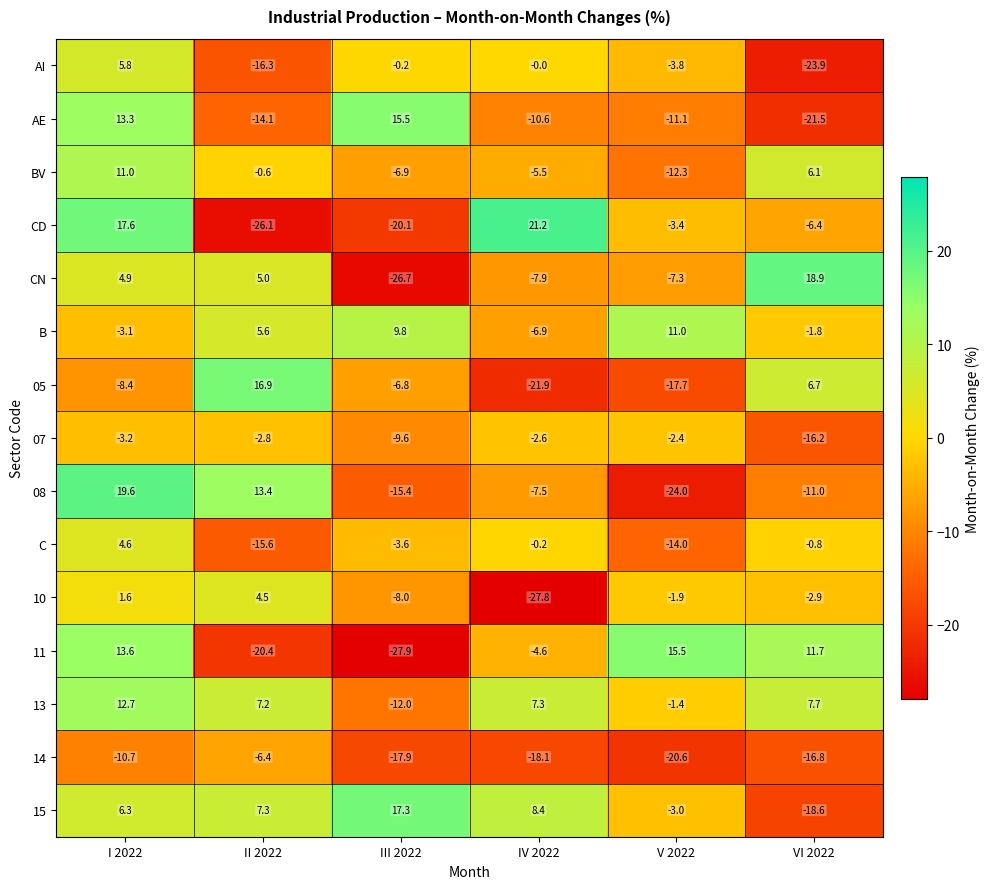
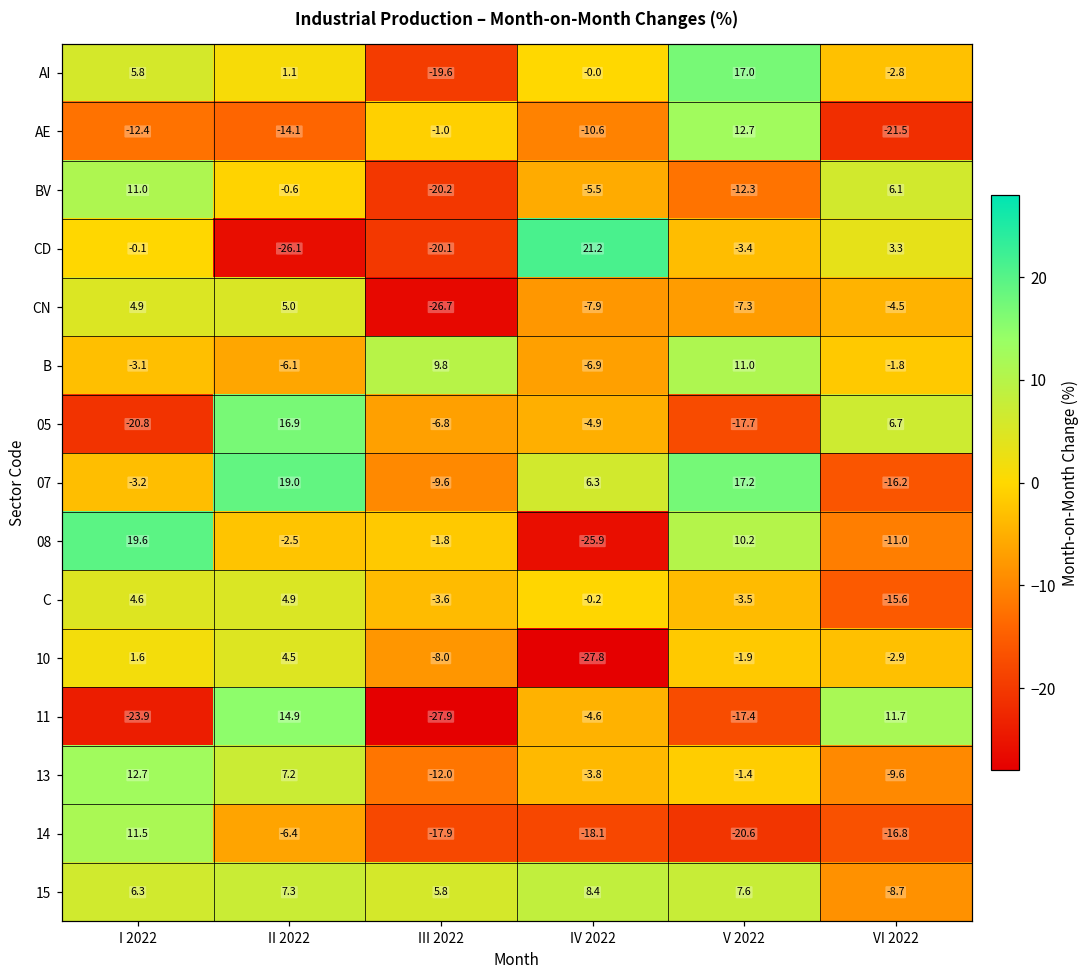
  {
    "AI": {
-     "II 2022": -16.3,
-     "III 2022": -0.2,
-     "V 2022": -3.8,
-     "VI 2022": -23.9
+     "II 2022": 1.1,
+     "III 2022": -19.6,
+     "V 2022": 17.0,
+     "VI 2022": -2.8
    },
    "AE": {
-     "I 2022": 13.3,
-     "III 2022": 15.5,
-     "V 2022": -11.1
+     "I 2022": -12.4,
+     "III 2022": -1.0,
+     "V 2022": 12.7
    },
    "BV": {
-     "III 2022": -6.9
+     "III 2022": -20.2
    },
    "CD": {
-     "I 2022": 17.6,
-     "VI 2022": -6.4
+     "I 2022": -0.1,
+     "VI 2022": 3.3
    },
    "CN": {
-     "VI 2022": 18.9
+     "VI 2022": -4.5
    },
    "B": {
-     "II 2022": 5.6
+     "II 2022": -6.1
    },
    "05": {
-     "I 2022": -8.4,
-     "IV 2022": -21.9
+     "I 2022": -20.8,
+     "IV 2022": -4.9
    },
    "07": {
-     "II 2022": -2.8,
-     "IV 2022": -2.6,
-     "V 2022": -2.4
+     "II 2022": 19.0,
+     "IV 2022": 6.3,
+     "V 2022": 17.2
    },
    "08": {
-     "II 2022": 13.4,
-     "III 2022": -15.4,
-     "IV 2022": -7.5,
-     "V 2022": -24.0
+     "II 2022": -2.5,
+     "III 2022": -1.8,
+     "IV 2022": -25.9,
+     "V 2022": 10.2
    },
    "C": {
-     "II 2022": -15.6,
-     "V 2022": -14.0,
-     "VI 2022": -0.8
+     "II 2022": 4.9,
+     "V 2022": -3.5,
+     "VI 2022": -15.6
    },
    "11": {
-     "I 2022": 13.6,
-     "II 2022": -20.4,
-     "V 2022": 15.5
+     "I 2022": -23.9,
+     "II 2022": 14.9,
+     "V 2022": -17.4
    },
    "13": {
-     "IV 2022": 7.3,
-     "VI 2022": 7.7
+     "IV 2022": -3.8,
+     "VI 2022": -9.6
    },
    "14": {
-     "I 2022": -10.7
+     "I 2022": 11.5
    },
    "15": {
-     "III 2022": 17.3,
-     "V 2022": -3.0,
-     "VI 2022": -18.6
+     "III 2022": 5.8,
+     "V 2022": 7.6,
+     "VI 2022": -8.7
    }
  }
